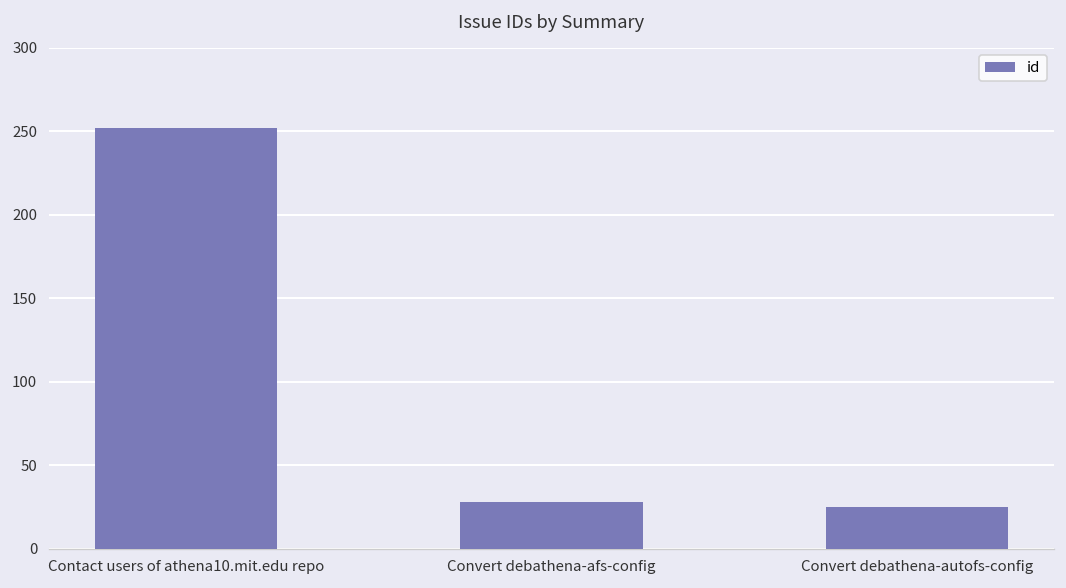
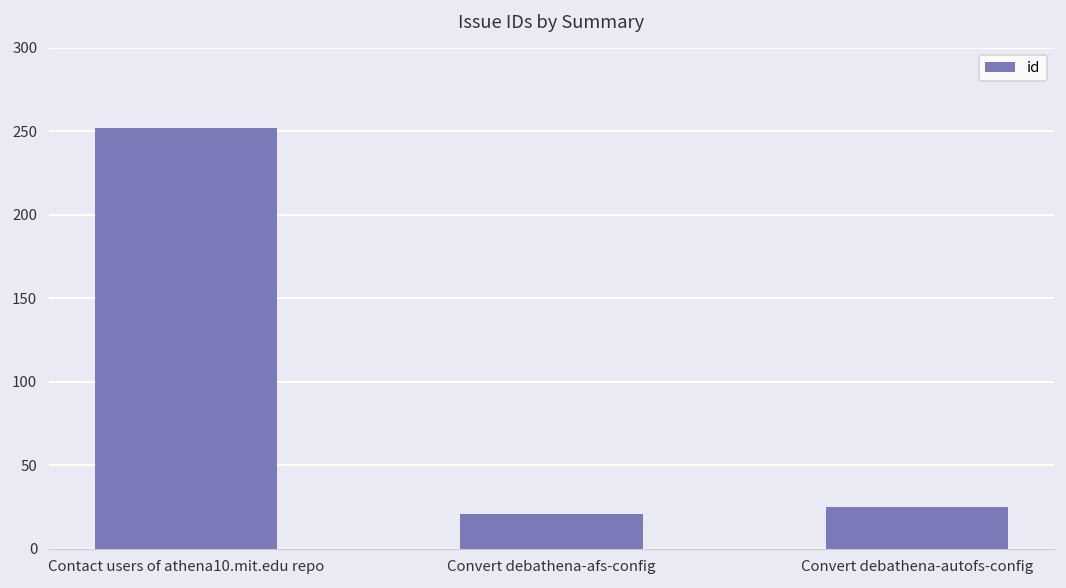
  {
    "Contact users of athena10.mit.edu repo": 252,
-   "Convert debathena-afs-config": 28,
+   "Convert debathena-afs-config": 21,
    "Convert debathena-autofs-config": 25
  }
